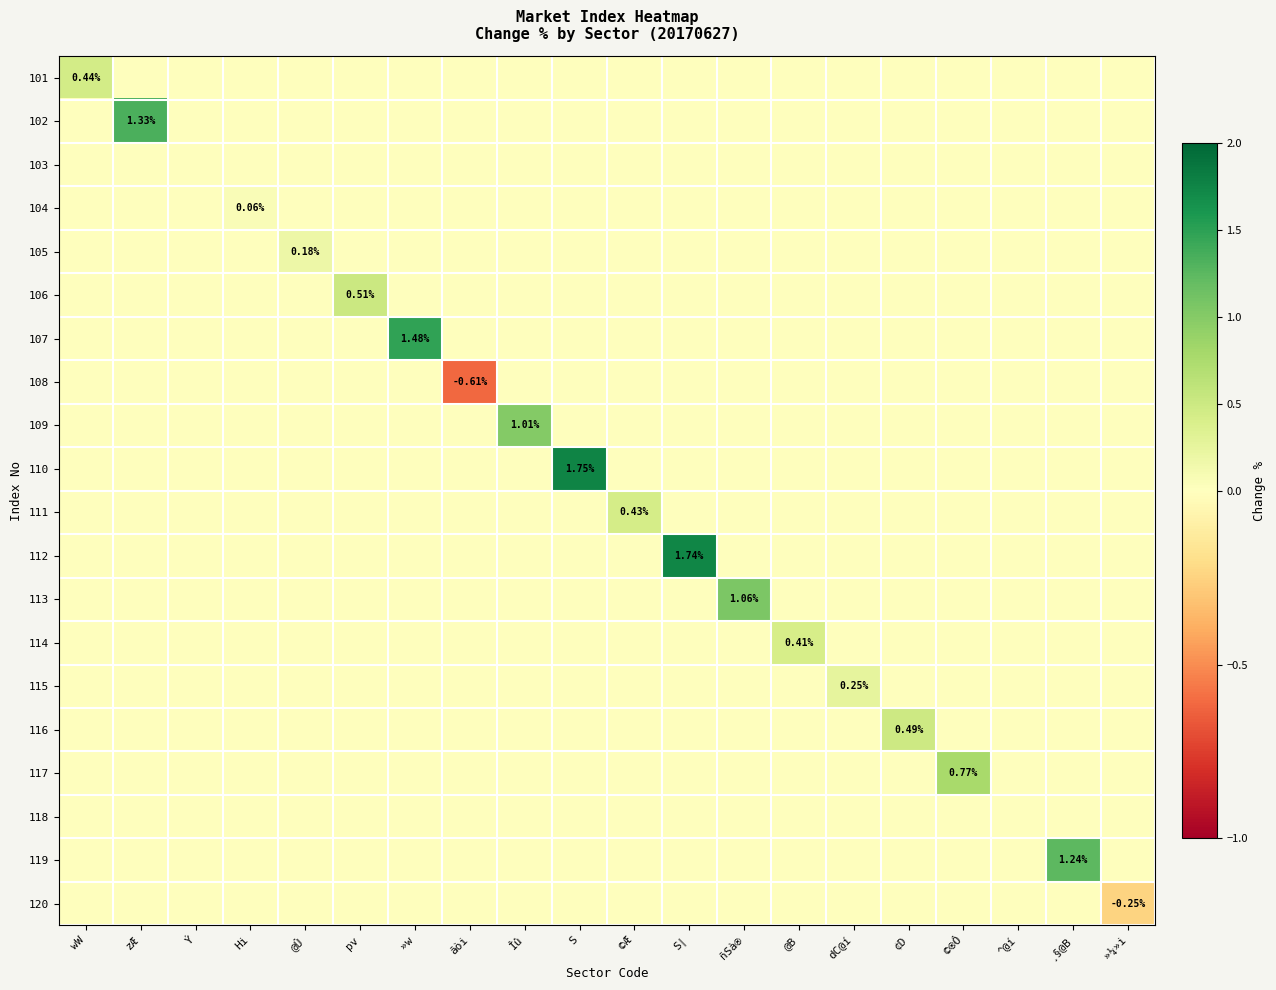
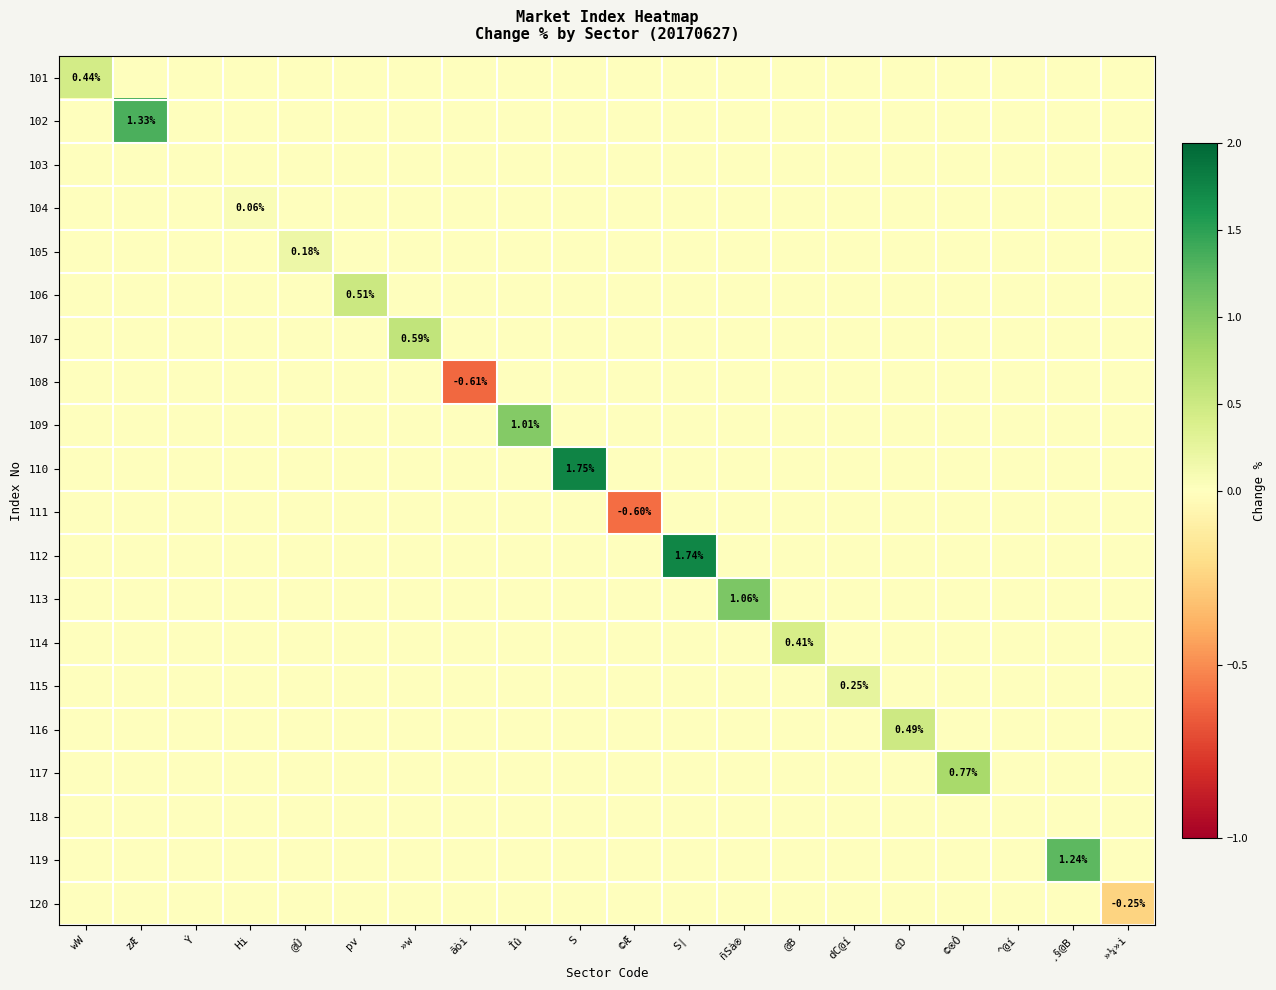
  {
    "101": {
      "wW": "0.44%"
    },
    "102": {
      "zÆ": "1.33%"
    },
    "104": {
      "Hi": "0.06%"
    },
    "105": {
      "@Û": "0.18%"
    },
    "106": {
      "pv": "0.51%"
    },
    "107": {
-     "»w": "1.48%"
+     "»w": "0.59%"
    },
    "108": {
      "ãòi": "-0.61%"
    },
    "109": {
      "Îû": "1.01%"
    },
    "110": {
      "S": "1.75%"
    },
    "111": {
-     "©Æ": "0.43%"
+     "©Æ": "-0.60%"
    },
    "112": {
      "S|": "1.74%"
    },
    "113": {
      "ñSà®": "1.06%"
    },
    "114": {
      "@B": "0.41%"
    },
    "115": {
      "dC@í": "0.25%"
    },
    "116": {
      "¢D": "0.49%"
    },
    "117": {
      "©®Ô": "0.77%"
    },
    "119": {
      "¸§@B": "1.24%"
    },
    "120": {
      "»¼»i": "-0.25%"
    }
  }
